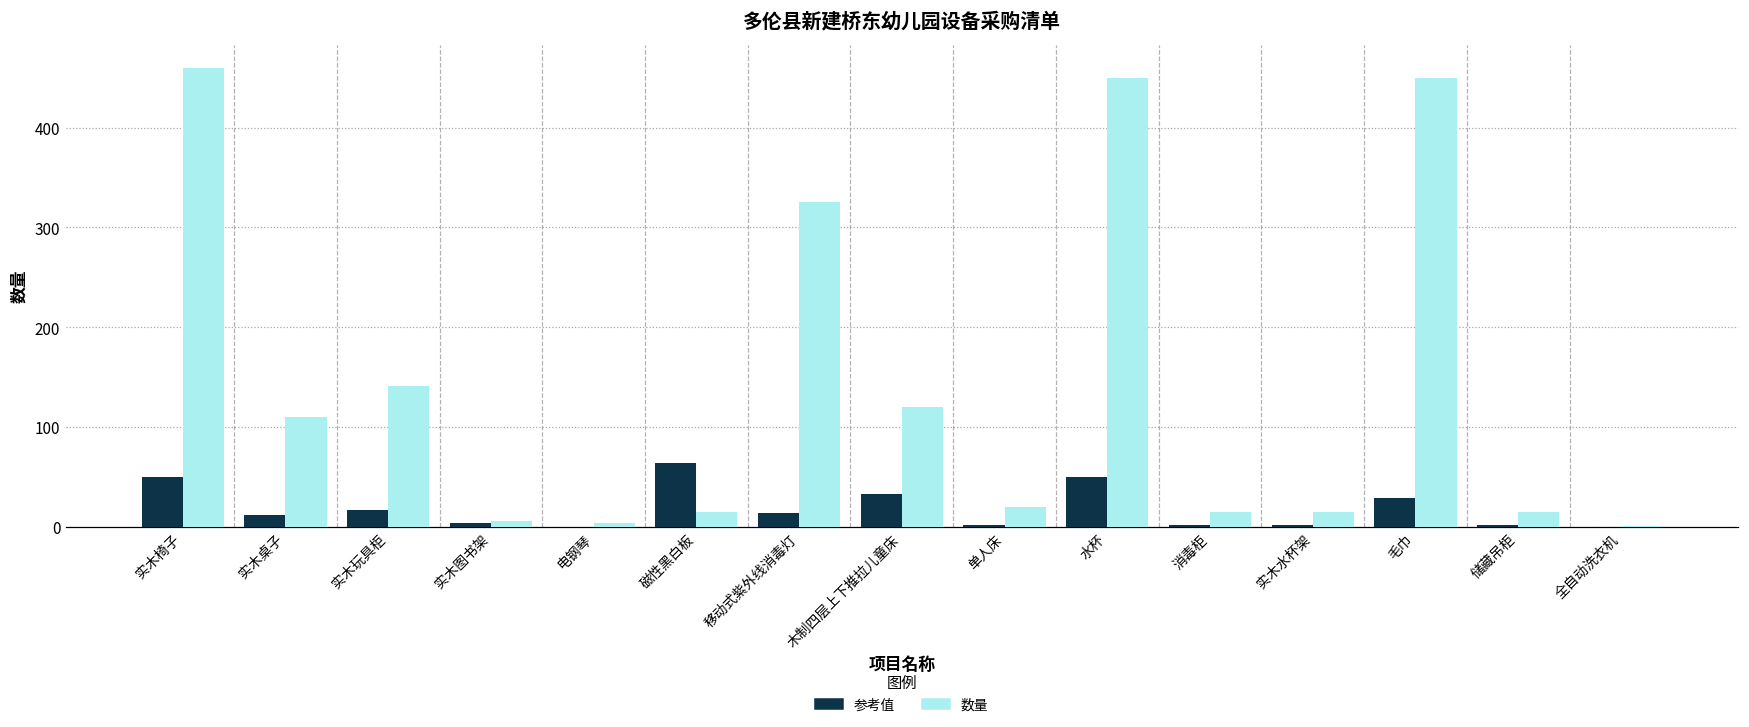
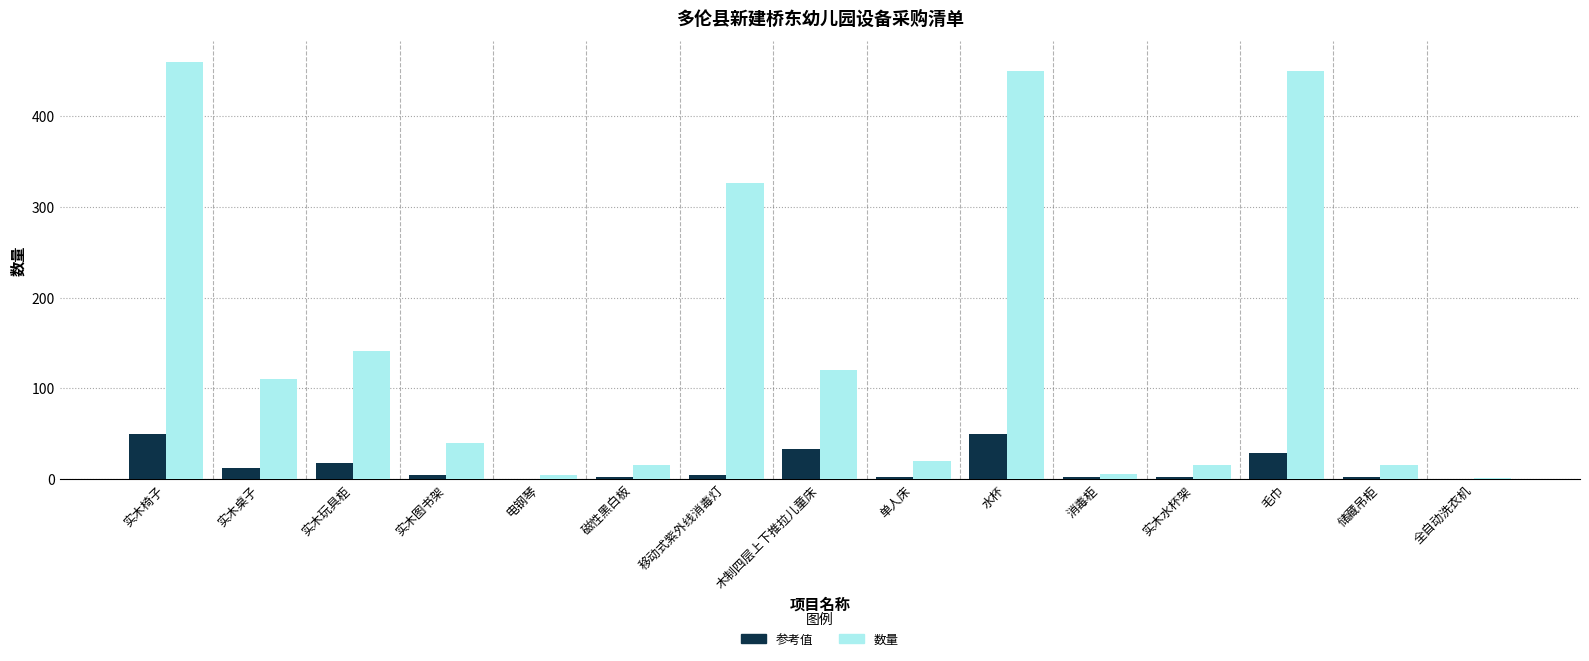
  {
    "参考值": {
      "实木椅子": 50,
      "实木桌子": 10,
      "实木玩具柜": 20,
      "实木图书架": 0,
      "电钢琴": 0,
-     "磁性黑白板": 60,
-     "移动式紫外线消毒灯": 10,
+     "磁性黑白板": 0,
+     "移动式紫外线消毒灯": 0,
      "木制四层上下推拉儿童床": 30,
      "水杯": 50,
      "毛巾": 30,
      "全自动洗衣机": 0
    },
    "数量": {
      "实木椅子": 460,
      "实木桌子": 110,
      "实木玩具柜": 140,
-     "实木图书架": 10,
+     "实木图书架": 40,
      "电钢琴": 0,
      "磁性黑白板": 20,
      "移动式紫外线消毒灯": 330,
      "木制四层上下推拉儿童床": 120,
      "单人床": 20,
      "水杯": 450,
-     "消毒柜": 20,
+     "消毒柜": 10,
      "实木水杯架": 20,
      "毛巾": 450,
      "储藏吊柜": 20
    }
  }
